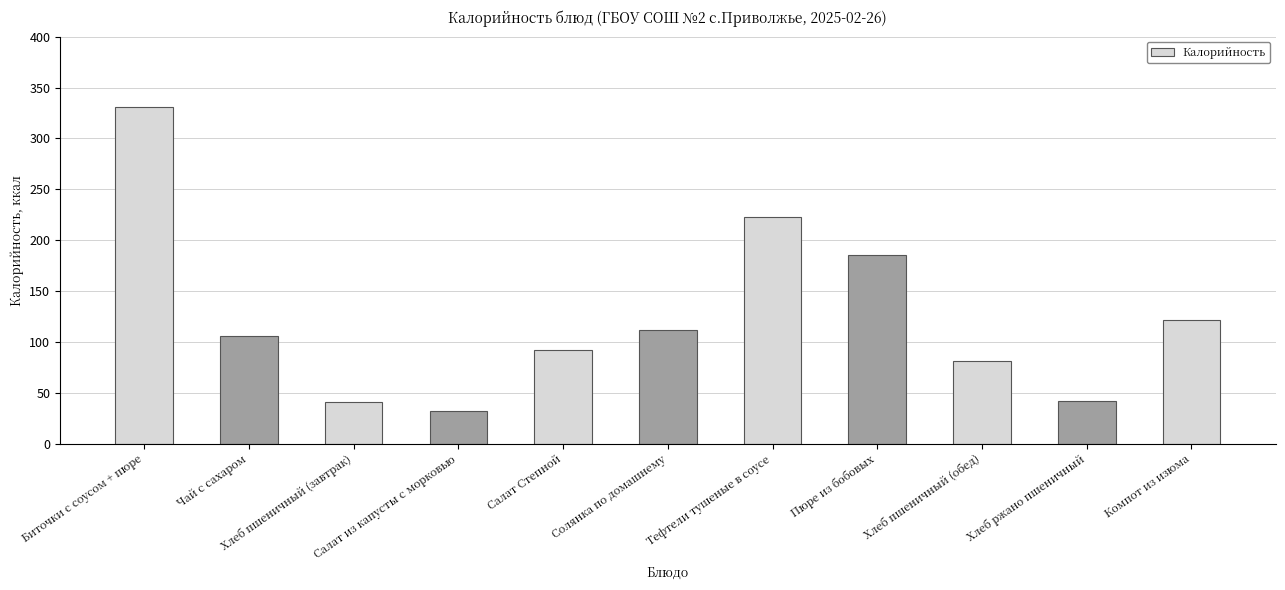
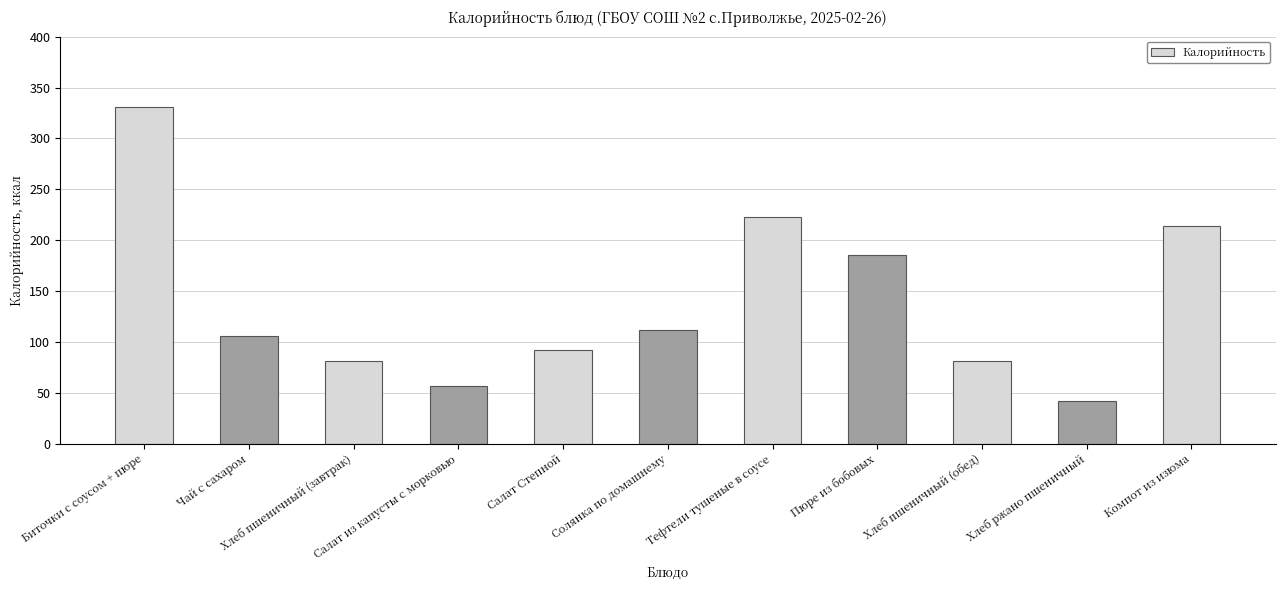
  {
    "Биточки с соусом + пюре": 331,
    "Чай с сахаром": 106,
-   "Хлеб пшеничный (завтрак)": 41,
-   "Салат из капусты с морковью": 32,
+   "Хлеб пшеничный (завтрак)": 81,
+   "Салат из капусты с морковью": 57,
    "Салат Степной": 92,
    "Солянка по домашнему": 112,
    "Тефтели тушеные в соусе": 223,
    "Пюре из бобовых": 185,
    "Хлеб пшеничный (обед)": 81,
    "Хлеб ржано пшеничный": 42,
-   "Компот из изюма": 122
+   "Компот из изюма": 214
  }
